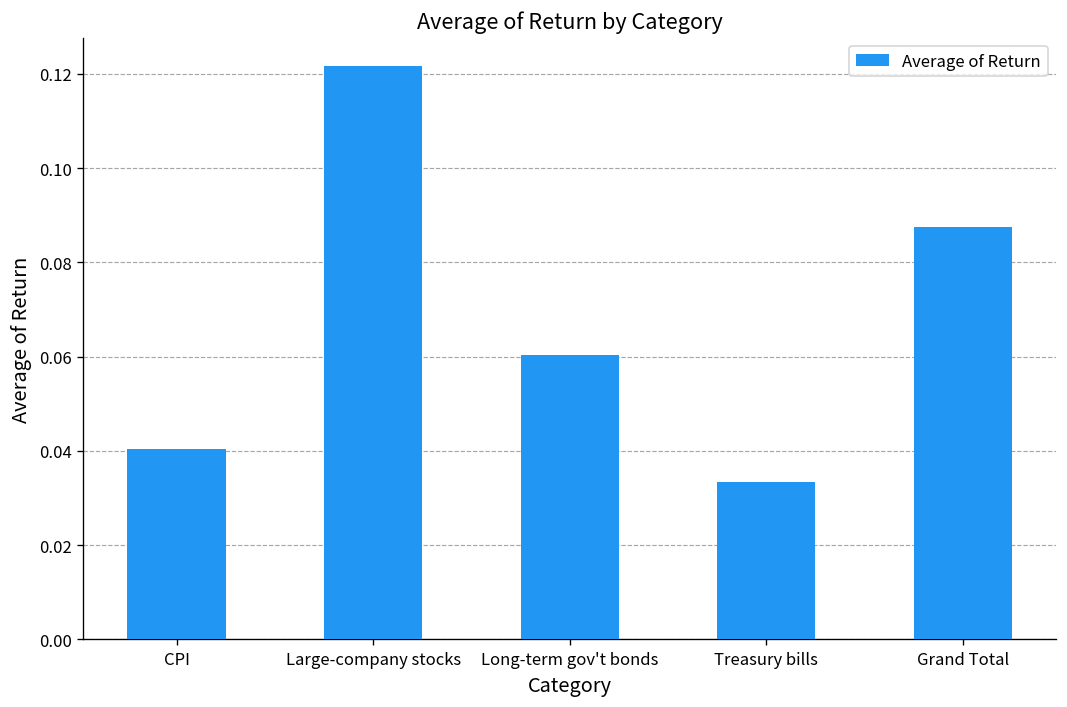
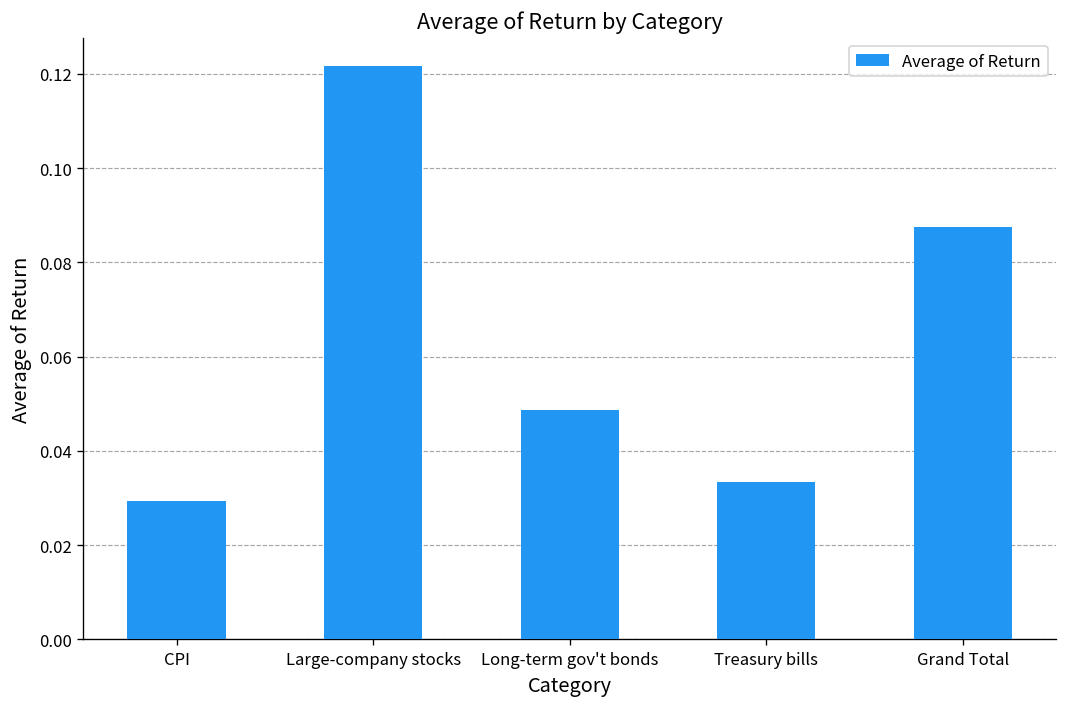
  {
-   "CPI": 0.040,
+   "CPI": 0.029,
    "Large-company stocks": 0.122,
-   "Long-term gov't bonds": 0.060,
+   "Long-term gov't bonds": 0.049,
    "Treasury bills": 0.033,
    "Grand Total": 0.088
  }
